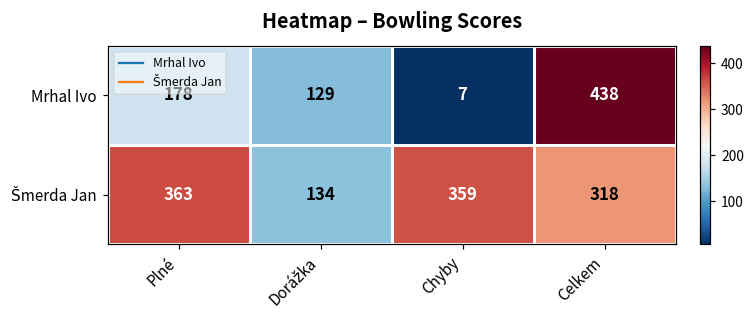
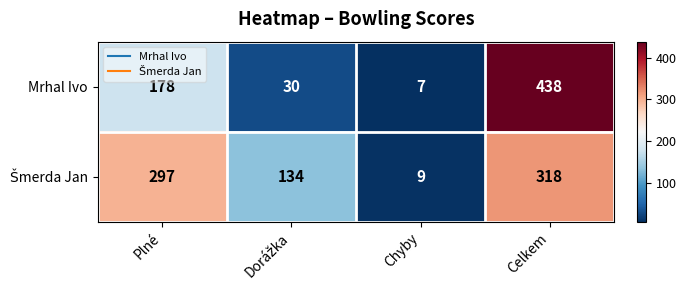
  {
    "Mrhal Ivo": {
-     "Dorážka": 129,
+     "Dorážka": 30,
      "Chyby": 7,
      "Celkem": 438
    },
    "Šmerda Jan": {
-     "Plné": 363,
+     "Plné": 297,
      "Dorážka": 134,
-     "Chyby": 359,
+     "Chyby": 9,
      "Celkem": 318
    }
  }
